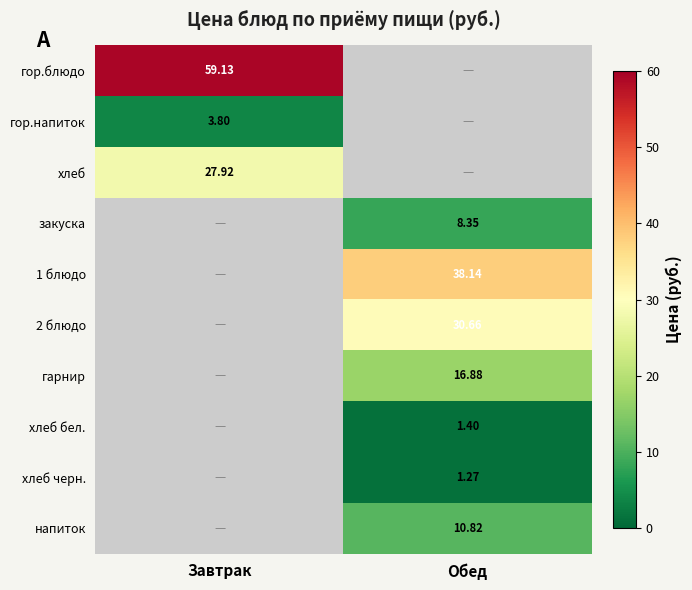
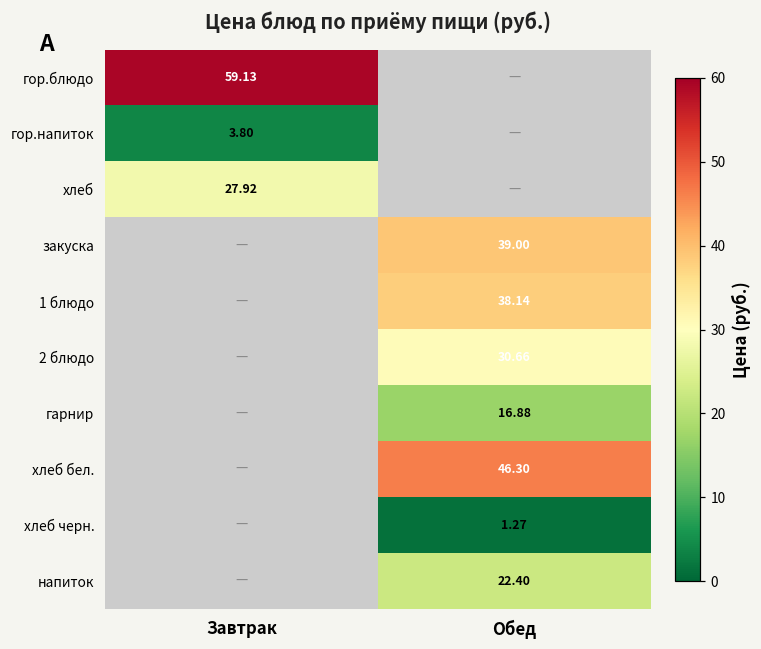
  {
    "гор.блюдо": {
      "Завтрак": 59.13
    },
    "гор.напиток": {
      "Завтрак": 3.80
    },
    "хлеб": {
      "Завтрак": 27.92
    },
    "закуска": {
-     "Обед": 8.35
+     "Обед": 39.00
    },
    "1 блюдо": {
      "Обед": 38.14
    },
    "2 блюдо": {
      "Обед": 30.66
    },
    "гарнир": {
      "Обед": 16.88
    },
    "хлеб бел.": {
-     "Обед": 1.40
+     "Обед": 46.30
    },
    "хлеб черн.": {
      "Обед": 1.27
    },
    "напиток": {
-     "Обед": 10.82
+     "Обед": 22.40
    }
  }
